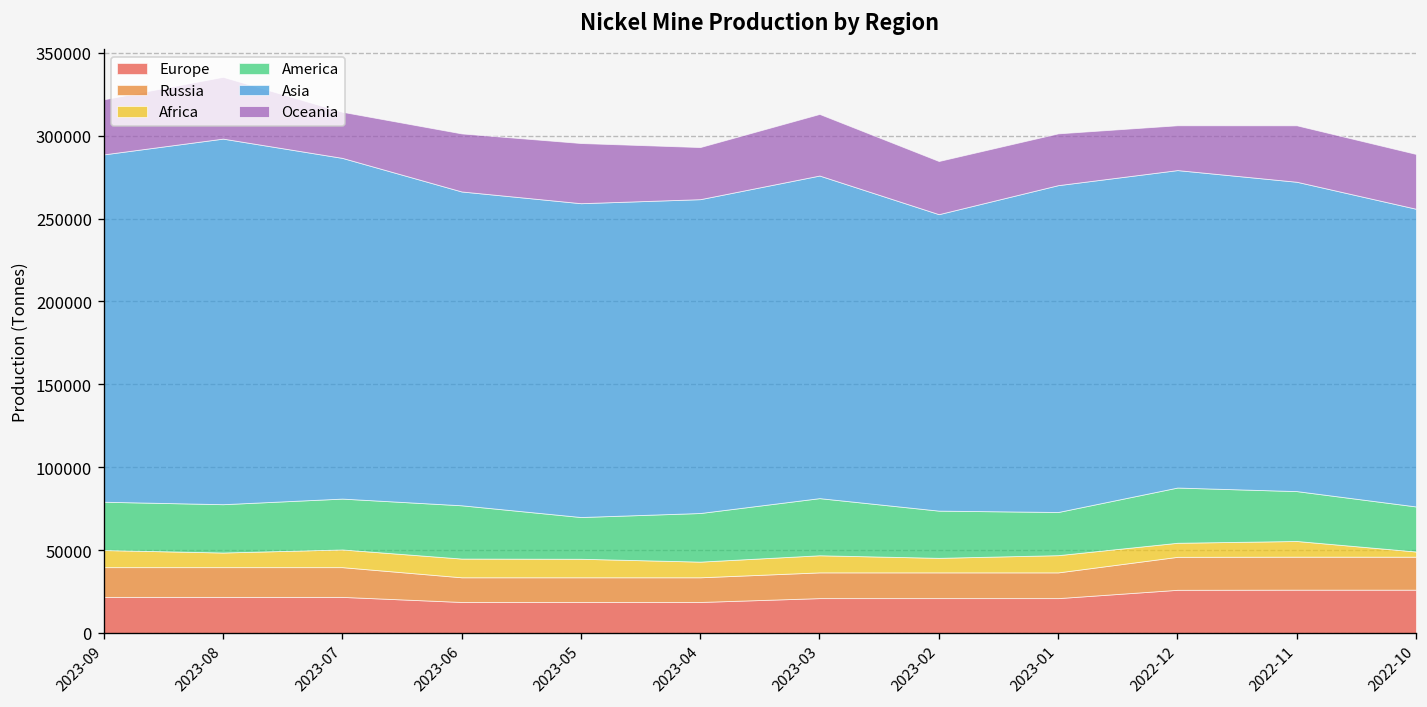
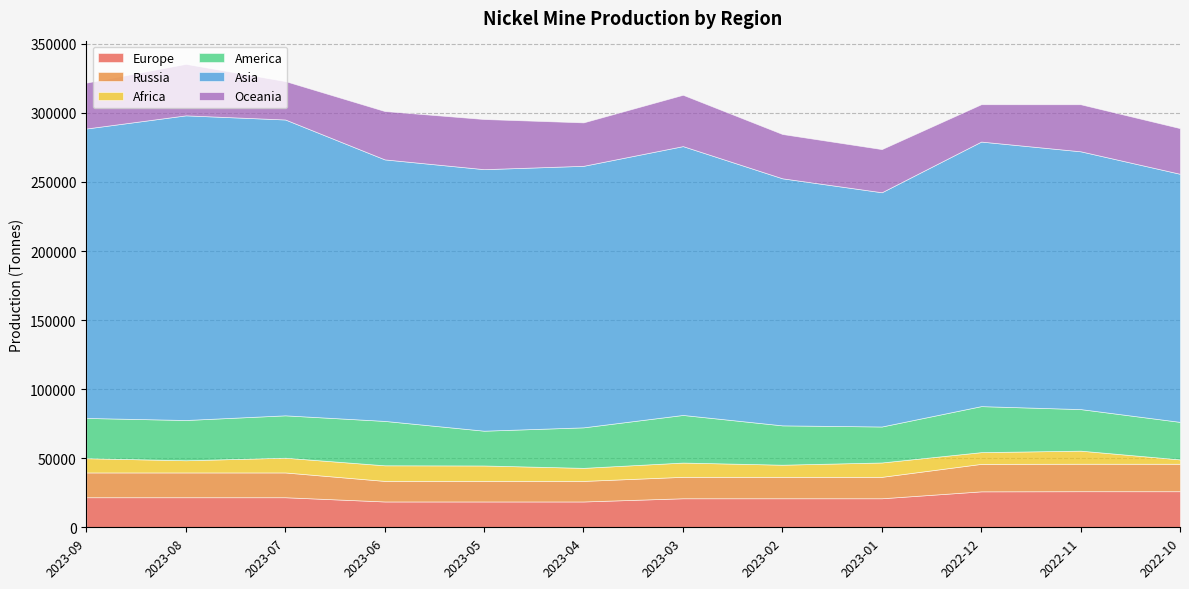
  {
    "Africa": {
      "2023-09": 10000,
      "2023-08": 9000,
      "2023-07": 11000,
      "2023-06": 11000,
      "2023-05": 11000,
      "2023-04": 9000,
      "2023-03": 10000,
      "2023-02": 9000,
      "2023-01": 10000,
      "2022-12": 8000,
      "2022-11": 9000,
      "2022-10": 3000
    },
    "America": {
      "2023-09": 29000,
      "2023-08": 29000,
      "2023-07": 31000,
      "2023-06": 32000,
      "2023-05": 25000,
      "2023-04": 29000,
      "2023-03": 34000,
      "2023-02": 28000,
      "2023-01": 26000,
      "2022-12": 33000,
      "2022-11": 30000,
      "2022-10": 27000
    },
    "Asia": {
      "2023-09": 210000,
      "2023-08": 221000,
-     "2023-07": 206000,
+     "2023-07": 214000,
      "2023-06": 189000,
      "2023-05": 189000,
      "2023-04": 189000,
      "2023-03": 195000,
      "2023-02": 179000,
-     "2023-01": 197000,
+     "2023-01": 170000,
      "2022-12": 192000,
      "2022-11": 187000,
      "2022-10": 180000
    },
    "Oceania": {
      "2023-09": 33000,
      "2023-06": 35000,
      "2023-05": 36000,
      "2023-04": 31000,
      "2023-03": 37000,
      "2023-02": 32000,
      "2023-01": 31000,
      "2022-12": 27000,
      "2022-11": 34000,
      "2022-10": 33000
    }
  }
